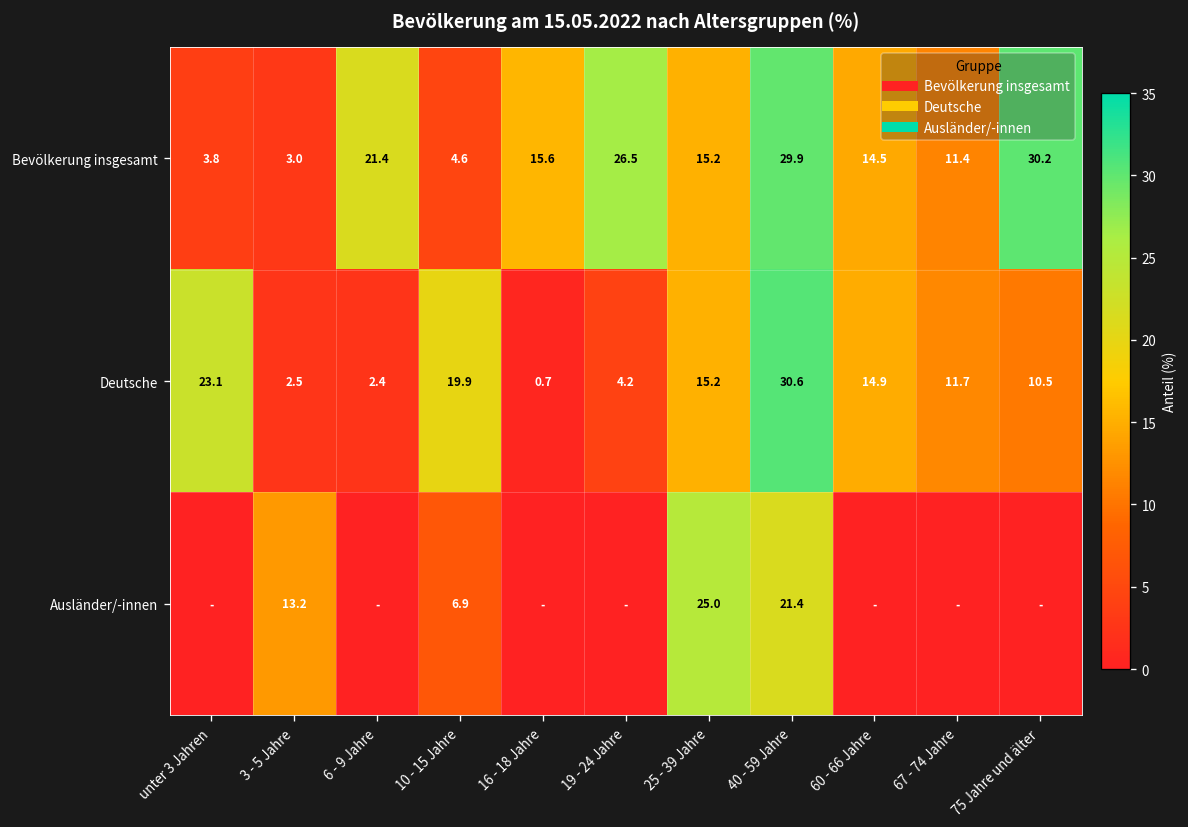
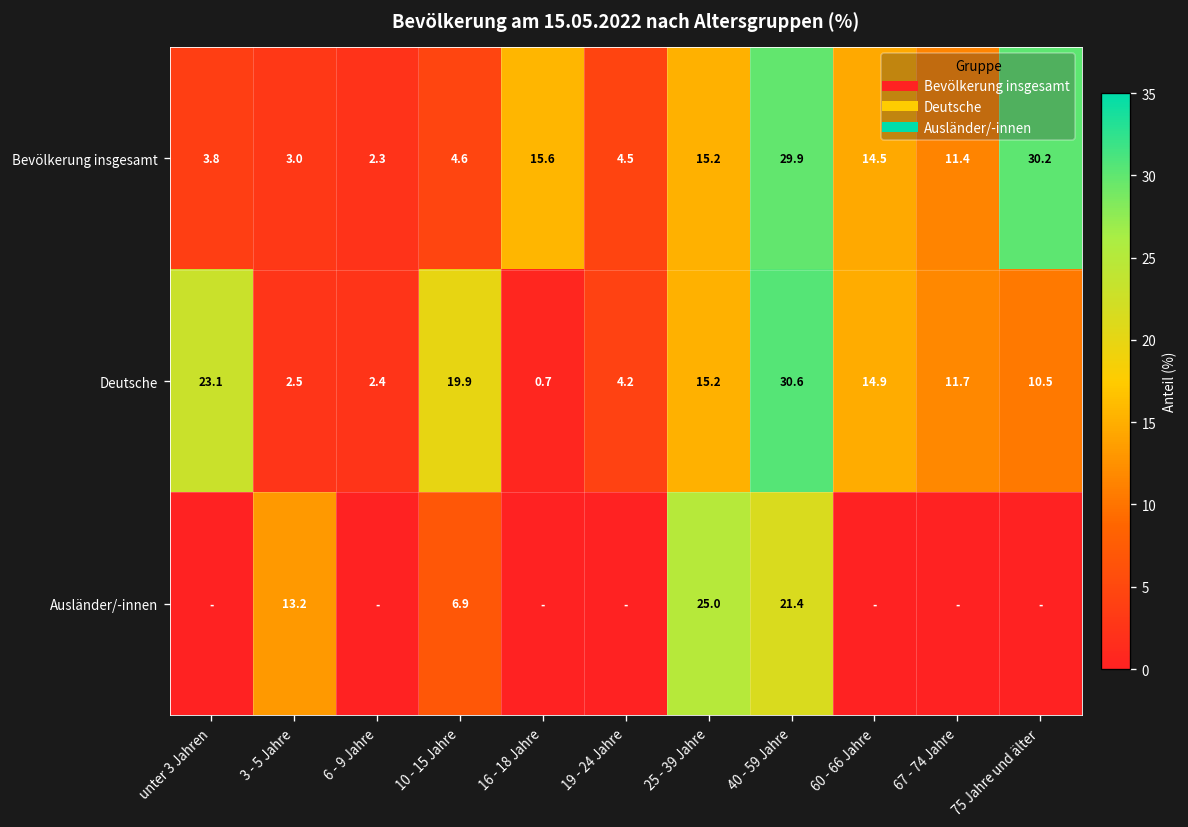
  {
    "Bevölkerung insgesamt": {
      "unter 3 Jahren": 3.8,
      "3 - 5 Jahre": 3.0,
-     "6 - 9 Jahre": 21.4,
+     "6 - 9 Jahre": 2.3,
      "10 - 15 Jahre": 4.6,
      "16 - 18 Jahre": 15.6,
-     "19 - 24 Jahre": 26.5,
+     "19 - 24 Jahre": 4.5,
      "25 - 39 Jahre": 15.2,
      "40 - 59 Jahre": 29.9,
      "60 - 66 Jahre": 14.5,
      "67 - 74 Jahre": 11.4,
      "75 Jahre und älter": 30.2
    },
    "Deutsche": {
      "unter 3 Jahren": 23.1,
      "3 - 5 Jahre": 2.5,
      "6 - 9 Jahre": 2.4,
      "10 - 15 Jahre": 19.9,
      "16 - 18 Jahre": 0.7,
      "19 - 24 Jahre": 4.2,
      "25 - 39 Jahre": 15.2,
      "40 - 59 Jahre": 30.6,
      "60 - 66 Jahre": 14.9,
      "67 - 74 Jahre": 11.7,
      "75 Jahre und älter": 10.5
    },
    "Ausländer/-innen": {
      "3 - 5 Jahre": 13.2,
      "10 - 15 Jahre": 6.9,
      "25 - 39 Jahre": 25.0,
      "40 - 59 Jahre": 21.4
    }
  }
